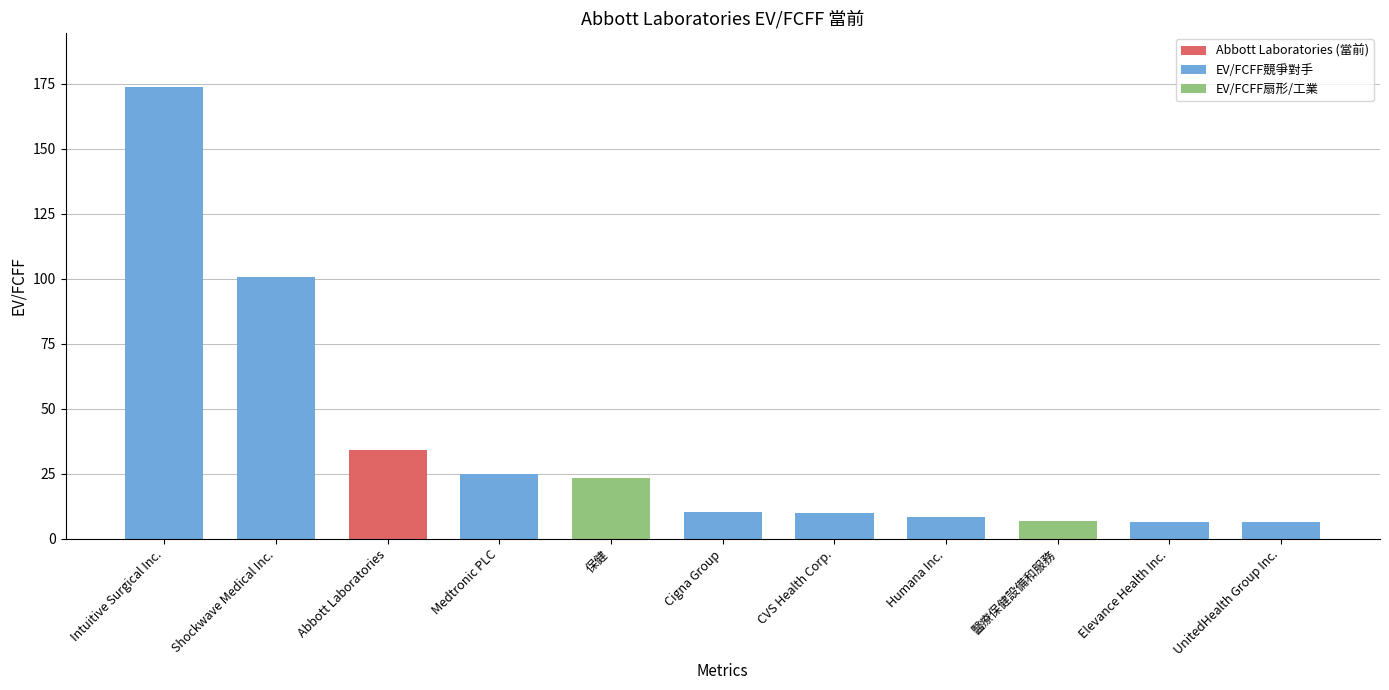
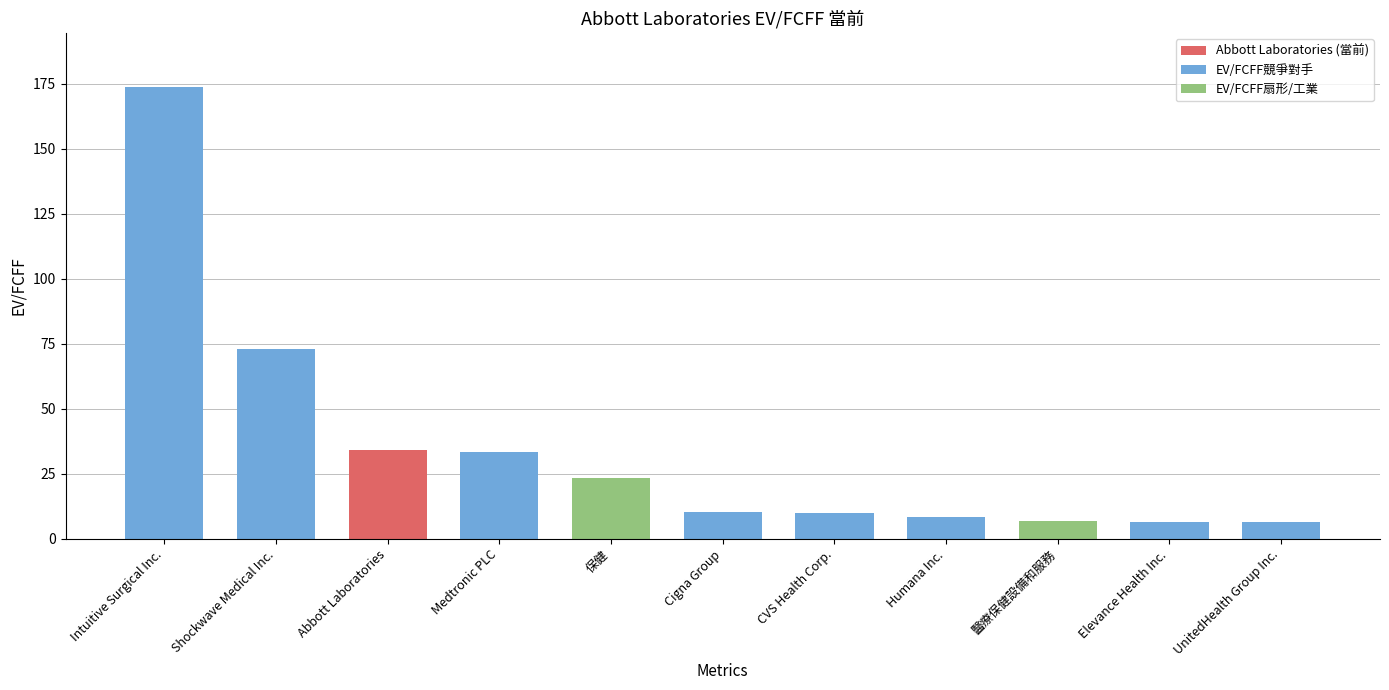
  {
    "Intuitive Surgical Inc.": 174,
-   "Shockwave Medical Inc.": 101,
+   "Shockwave Medical Inc.": 73,
    "Abbott Laboratories": 34,
-   "Medtronic PLC": 25,
+   "Medtronic PLC": 34,
    "保健": 23,
    "Cigna Group": 10,
    "CVS Health Corp.": 10,
    "Humana Inc.": 8,
    "醫療保健設備和服務": 7,
    "Elevance Health Inc.": 7,
    "UnitedHealth Group Inc.": 7
  }
